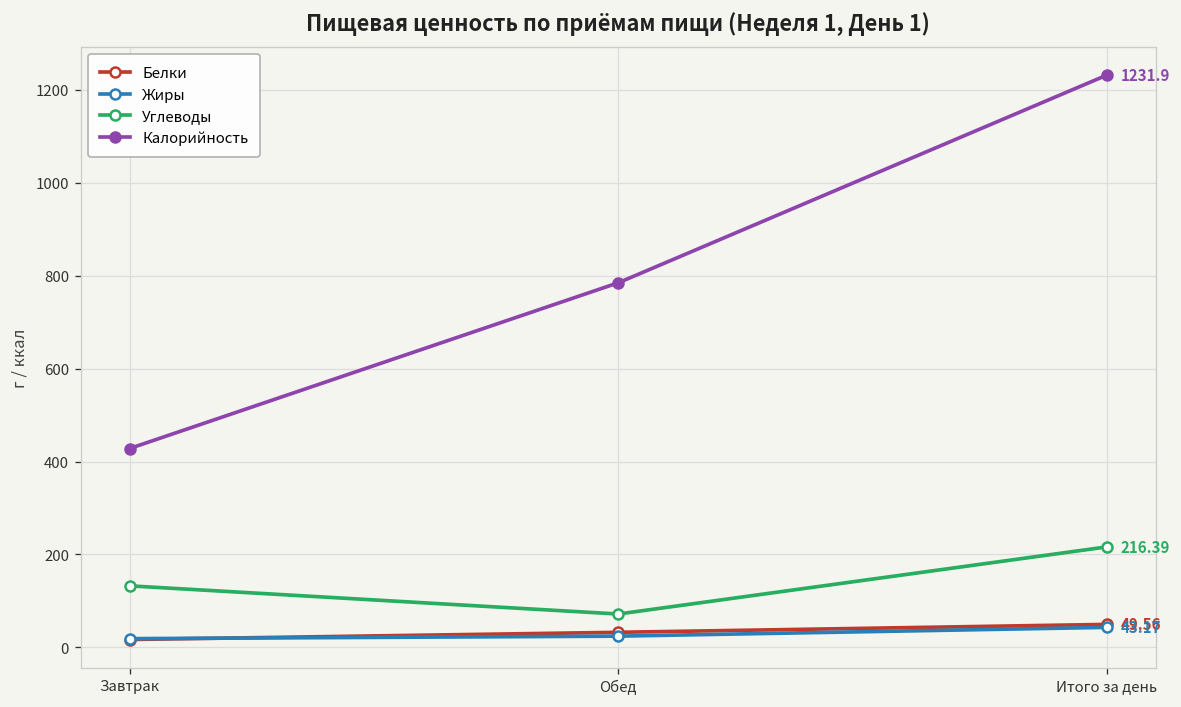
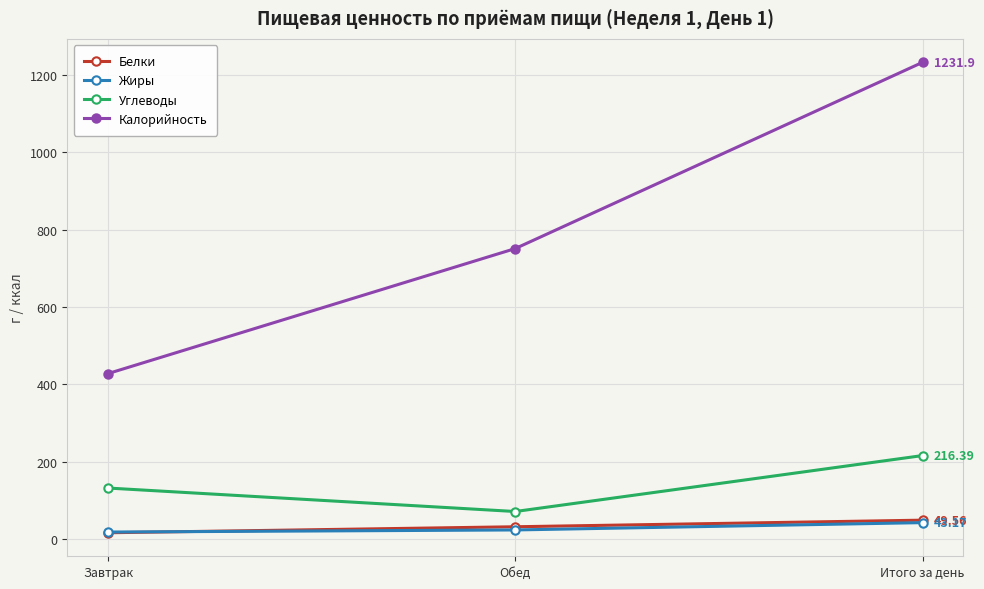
  {
    "Белки": {
      "Обед": 30
    },
    "Жиры": {
      "Обед": 20
    },
    "Углеводы": {
      "Итого за день": 216.39
    },
    "Калорийность": {
      "Завтрак": 430,
-     "Обед": 780
+     "Обед": 750
    }
  }
